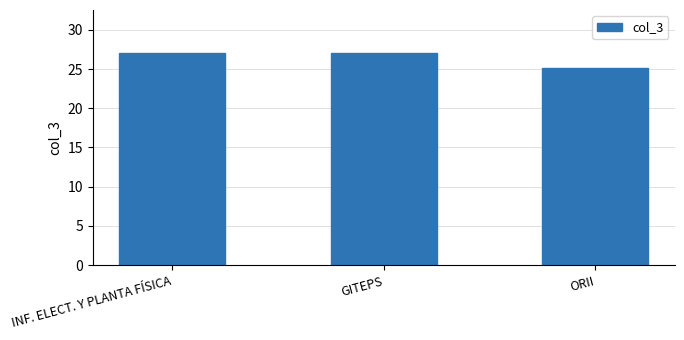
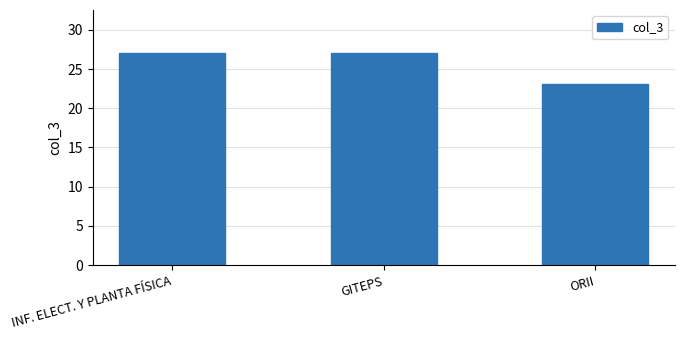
  {
    "INF. ELECT. Y PLANTA FÍSICA": 27,
    "GITEPS": 27,
-   "ORII": 25
+   "ORII": 23
  }
